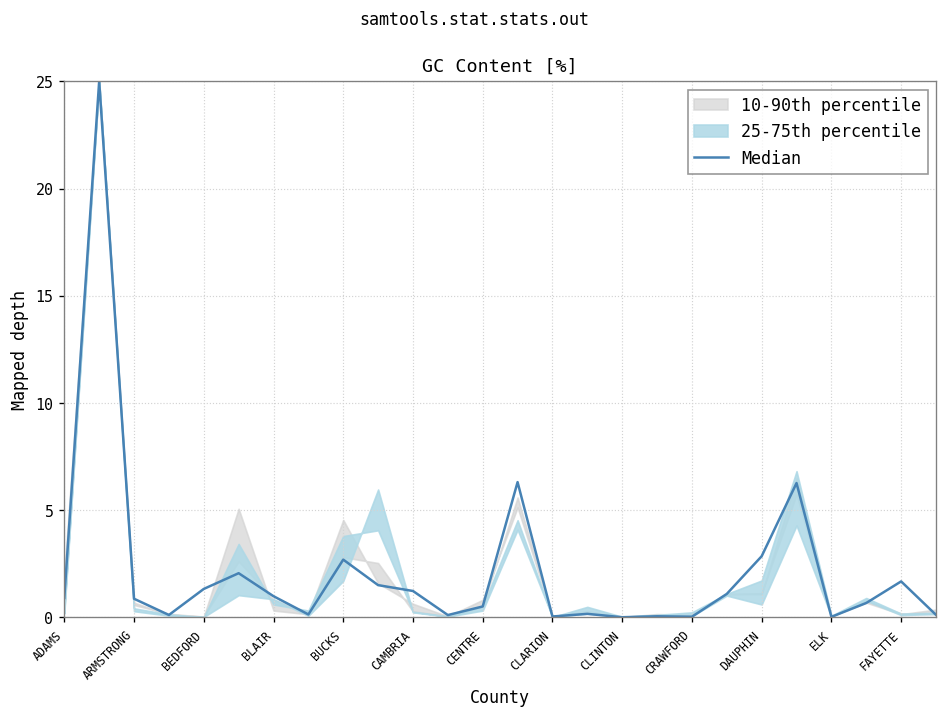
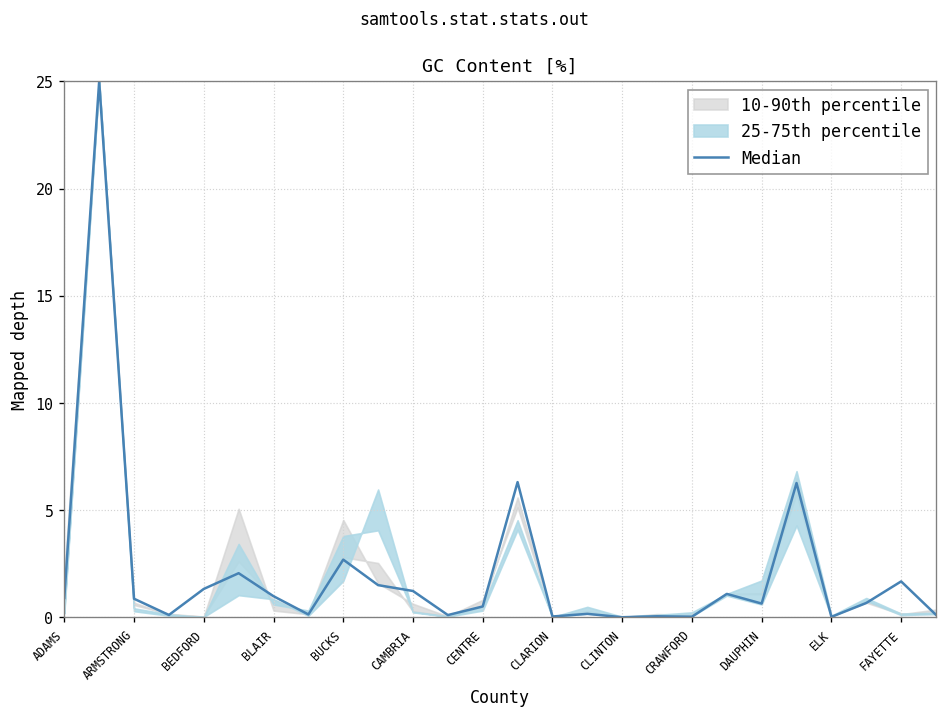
  {
    "Median": {
      "ADAMS": 0.9,
      "ARMSTRONG": 0.9,
      "BEDFORD": 1.3,
      "BUCKS": 2.7,
      "CAMBRIA": 1.2,
-     "DAUPHIN": 2.9,
+     "DAUPHIN": 0.6,
      "FAYETTE": 1.7
    }
  }
